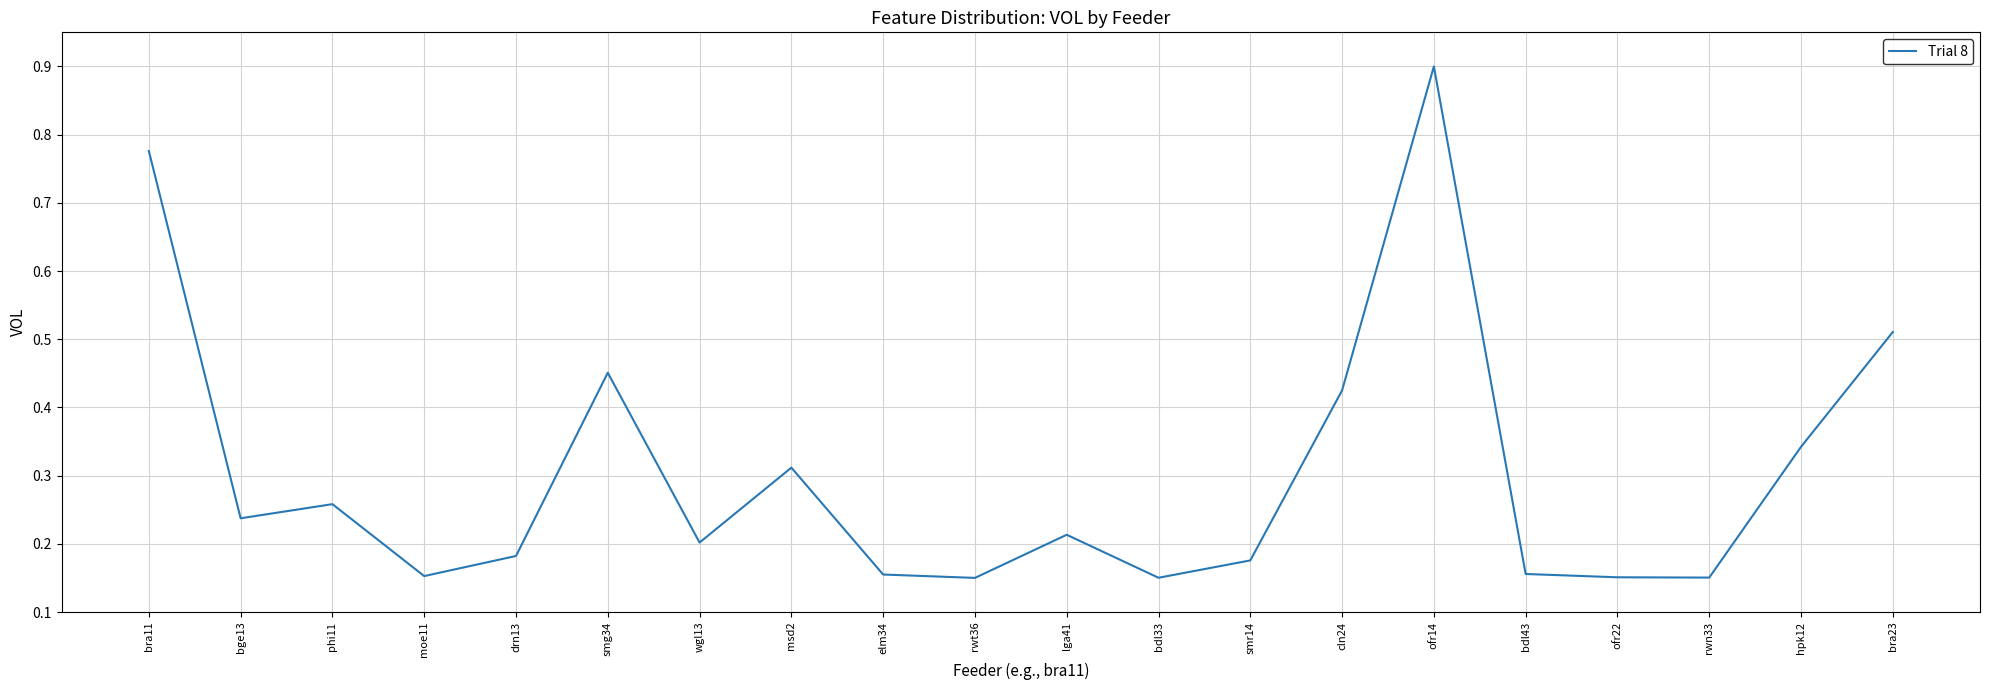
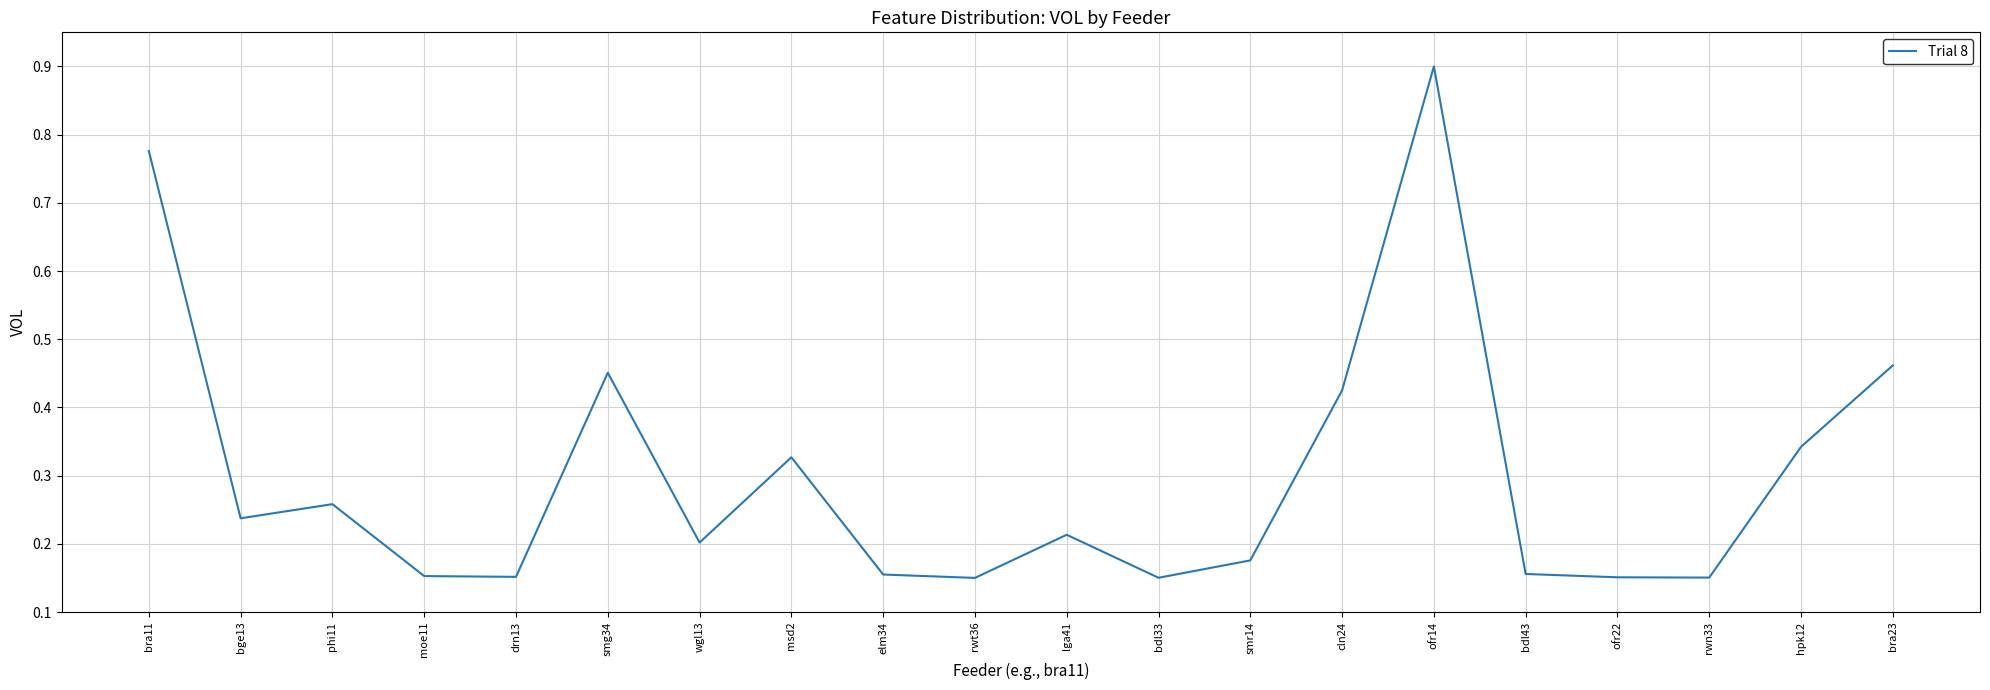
  {
    "bra11": 0.78,
    "bge13": 0.24,
    "phi11": 0.26,
    "moe11": 0.15,
-   "drn13": 0.18,
+   "drn13": 0.15,
    "smg34": 0.45,
    "wgl13": 0.20,
-   "msd2": 0.31,
+   "msd2": 0.33,
    "elm34": 0.15,
    "rwt36": 0.15,
    "lga41": 0.21,
    "bdl33": 0.15,
    "smr14": 0.18,
    "cln24": 0.42,
    "ofr14": 0.90,
    "bdl43": 0.16,
    "ofr22": 0.15,
    "rwn33": 0.15,
    "hpk12": 0.34,
-   "bra23": 0.51
+   "bra23": 0.46
  }
